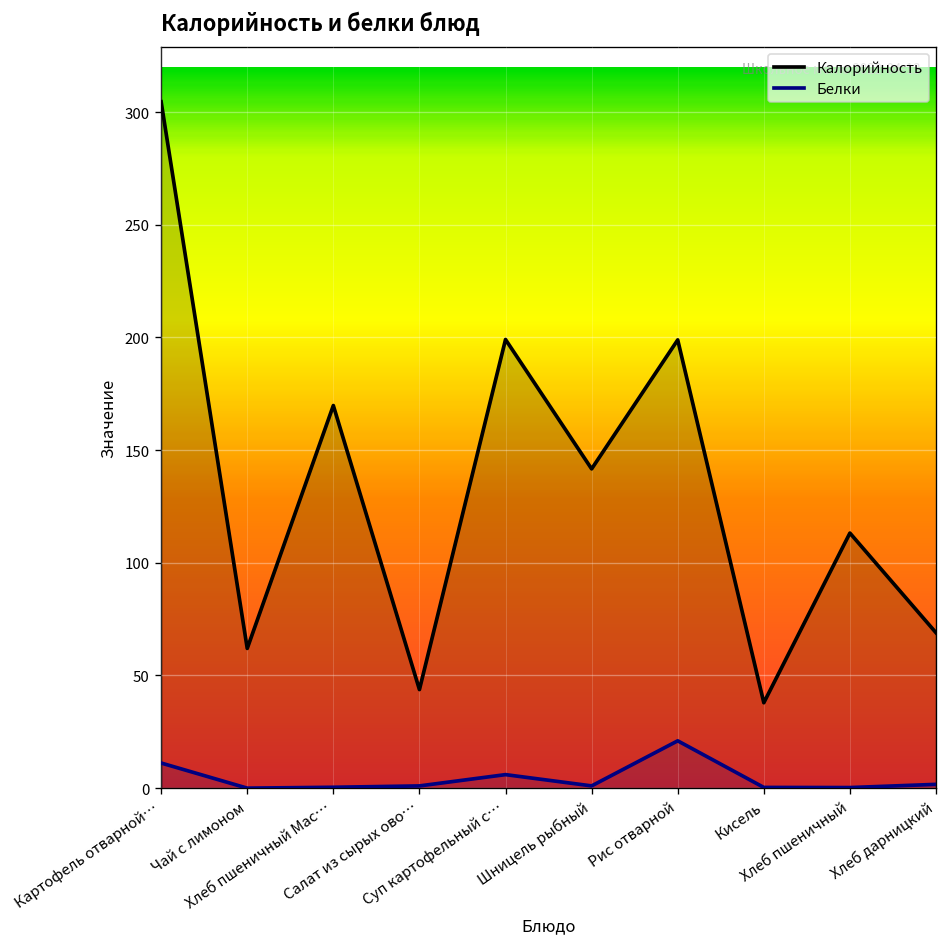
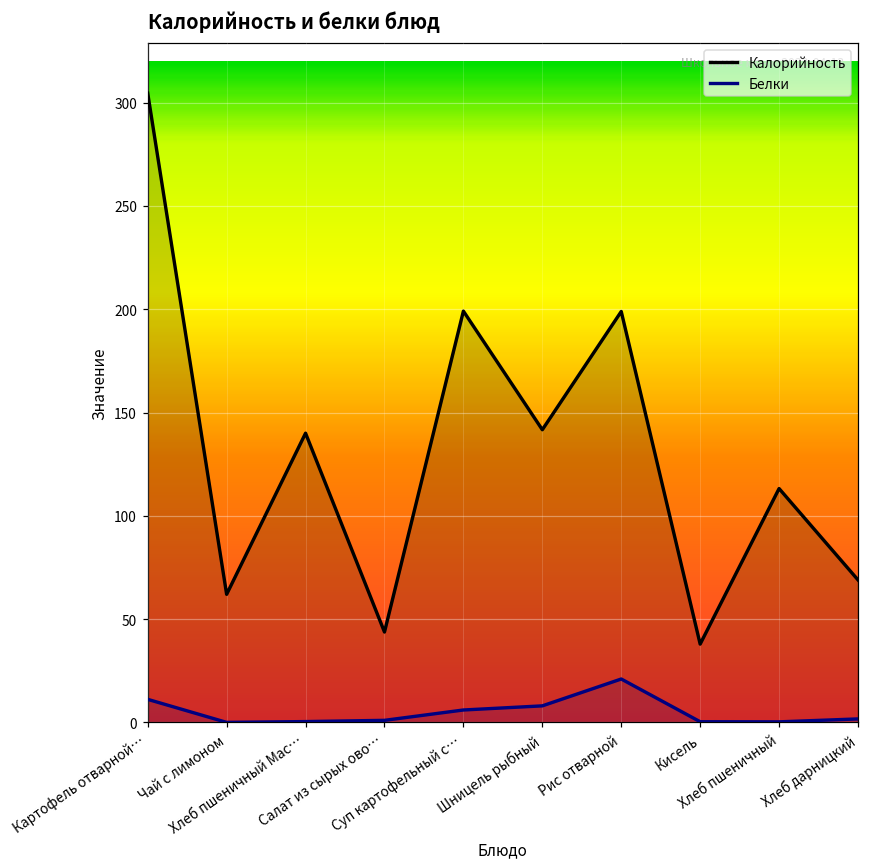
  {
    "Калорийность": {
      "Картофель отварной…": 305,
      "Чай с лимоном": 62,
-     "Хлеб пшеничный Мас…": 170,
+     "Хлеб пшеничный Мас…": 140,
      "Салат из сырых ово…": 44,
      "Суп картофельный с…": 199,
      "Шницель рыбный": 142,
      "Рис отварной": 199,
      "Кисель": 38,
      "Хлеб пшеничный": 113,
      "Хлеб дарницкий": 69
    },
    "Белки": {
      "Картофель отварной…": 11,
      "Чай с лимоном": 0,
      "Хлеб пшеничный Мас…": 0,
      "Салат из сырых ово…": 1,
      "Суп картофельный с…": 6,
-     "Шницель рыбный": 1,
+     "Шницель рыбный": 8,
      "Рис отварной": 21,
      "Кисель": 0,
      "Хлеб пшеничный": 0,
      "Хлеб дарницкий": 2
    }
  }
